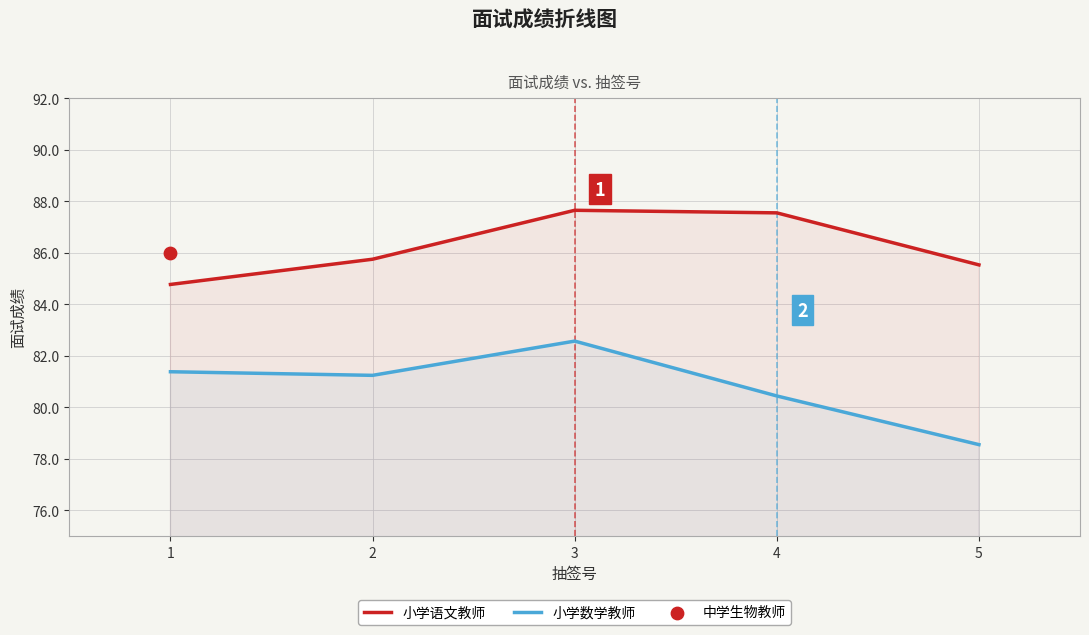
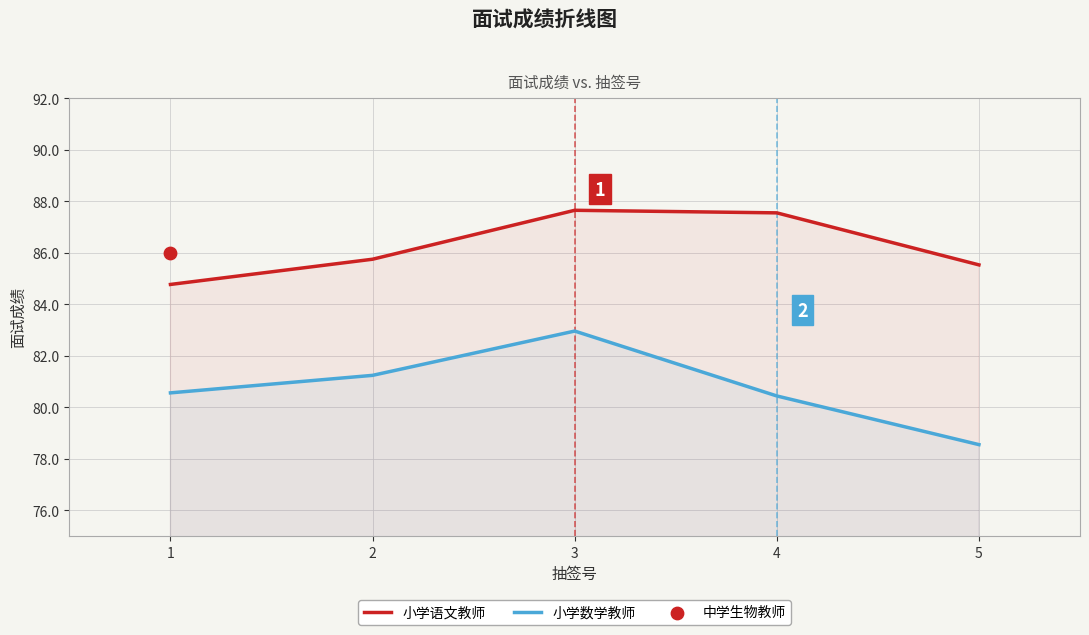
  {
    "小学数学教师": {
-     "1": 81.4,
+     "1": 80.6,
      "2": 81.2,
-     "3": 82.6,
+     "3": 83.0,
      "4": 80.4,
      "5": 78.6
    }
  }
